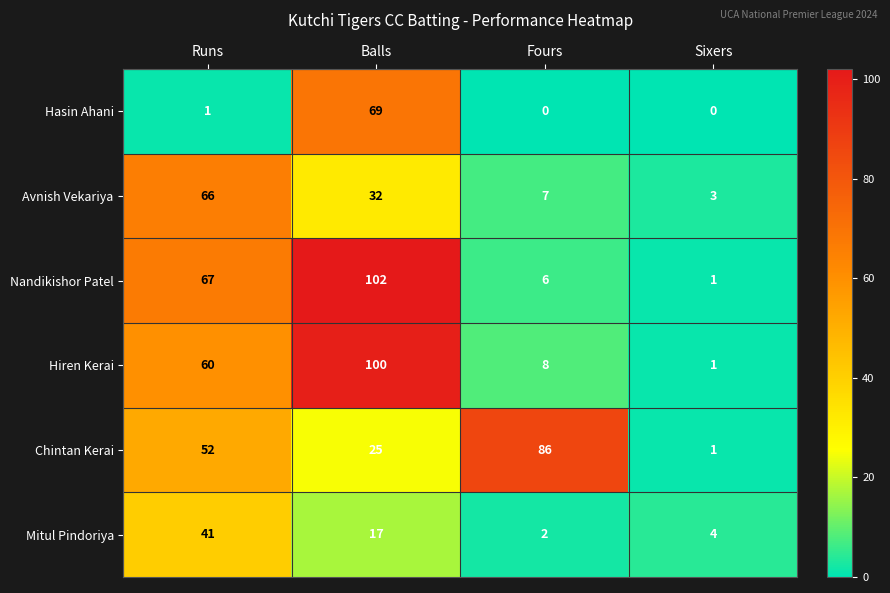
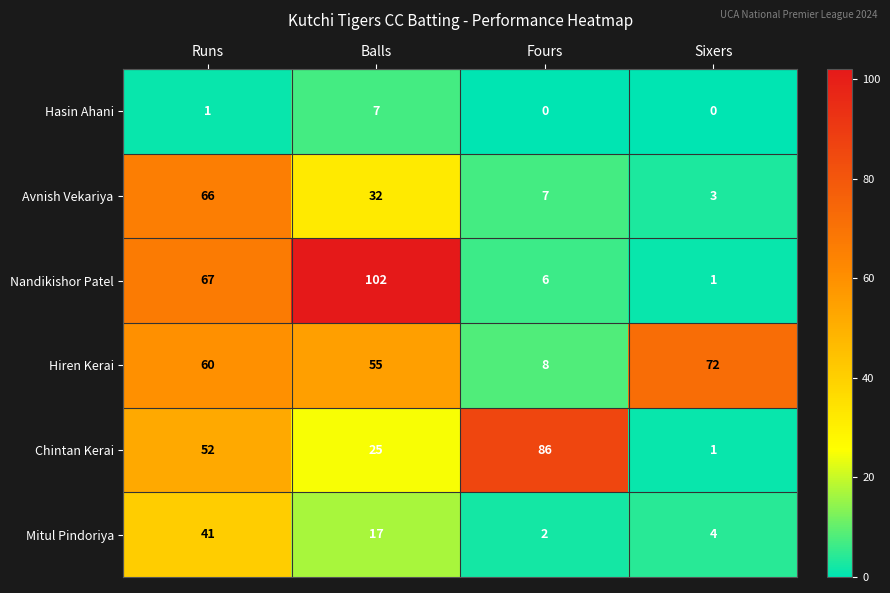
  {
    "Hasin Ahani": {
      "Runs": 1,
-     "Balls": 69,
+     "Balls": 7,
      "Fours": 0,
      "Sixers": 0
    },
    "Avnish Vekariya": {
      "Runs": 66,
      "Balls": 32,
      "Fours": 7,
      "Sixers": 3
    },
    "Nandikishor Patel": {
      "Runs": 67,
      "Balls": 102,
      "Fours": 6,
      "Sixers": 1
    },
    "Hiren Kerai": {
      "Runs": 60,
-     "Balls": 100,
+     "Balls": 55,
      "Fours": 8,
-     "Sixers": 1
+     "Sixers": 72
    },
    "Chintan Kerai": {
      "Runs": 52,
      "Balls": 25,
      "Fours": 86,
      "Sixers": 1
    },
    "Mitul Pindoriya": {
      "Runs": 41,
      "Balls": 17,
      "Fours": 2,
      "Sixers": 4
    }
  }
